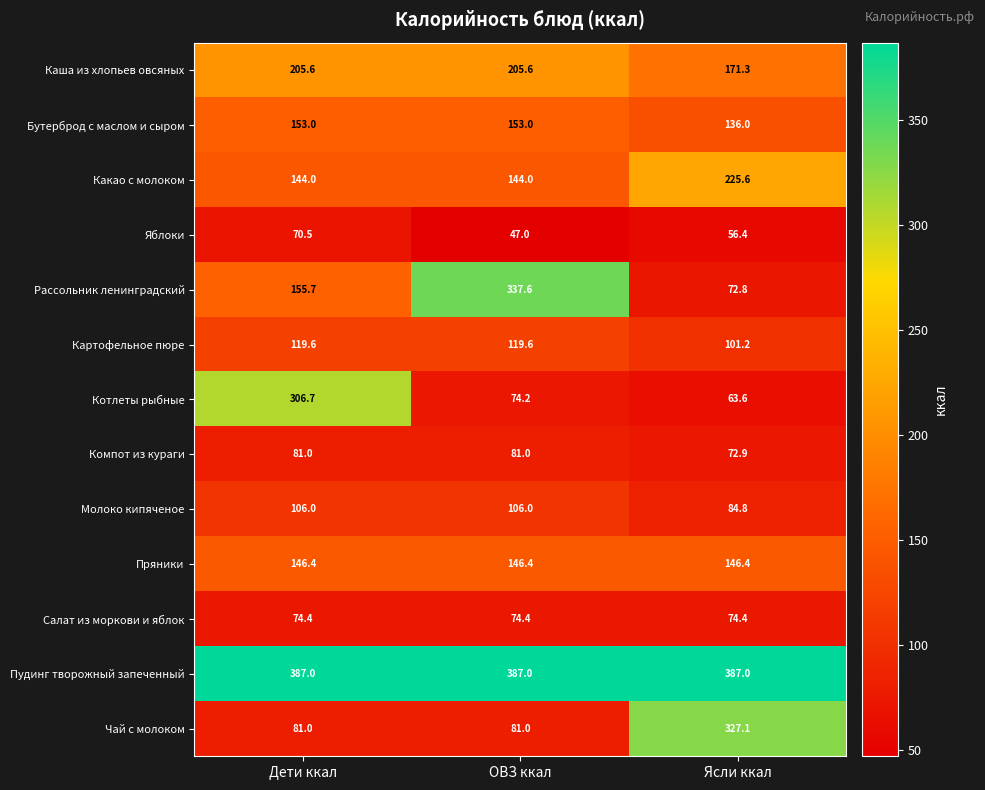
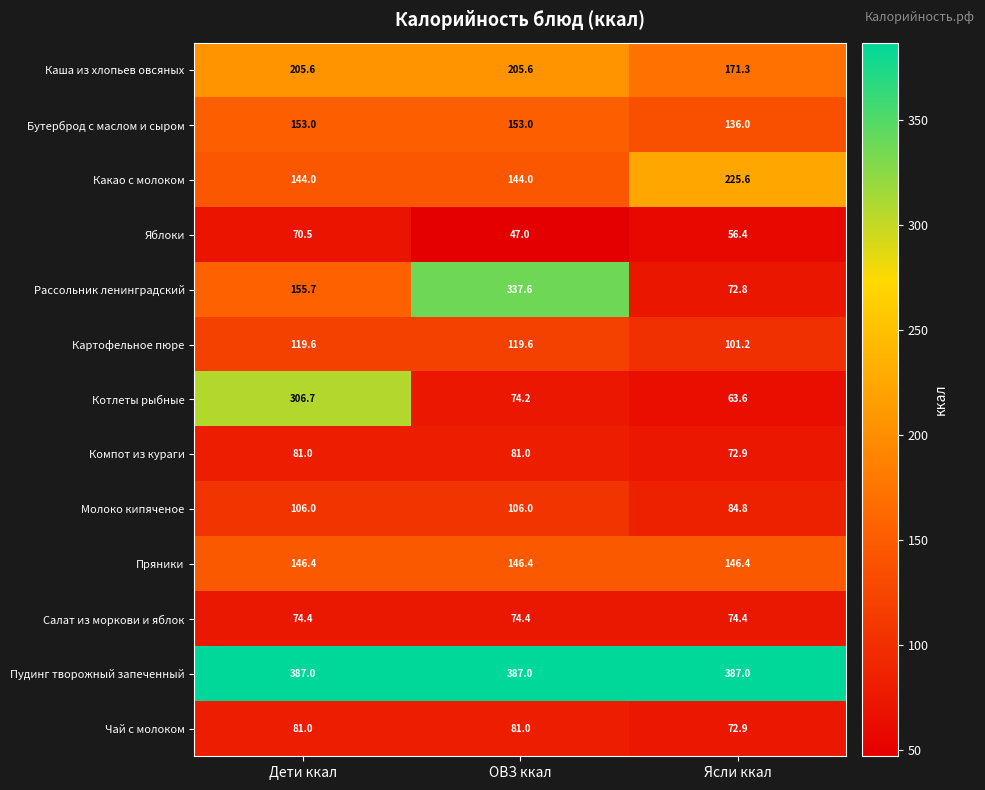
  {
    "Каша из хлопьев овсяных": {
      "Дети ккал": 205.6,
      "ОВЗ ккал": 205.6,
      "Ясли ккал": 171.3
    },
    "Бутерброд с маслом и сыром": {
      "Дети ккал": 153.0,
      "ОВЗ ккал": 153.0,
      "Ясли ккал": 136.0
    },
    "Какао с молоком": {
      "Дети ккал": 144.0,
      "ОВЗ ккал": 144.0,
      "Ясли ккал": 225.6
    },
    "Яблоки": {
      "Дети ккал": 70.5,
      "ОВЗ ккал": 47.0,
      "Ясли ккал": 56.4
    },
    "Рассольник ленинградский": {
      "Дети ккал": 155.7,
      "ОВЗ ккал": 337.6,
      "Ясли ккал": 72.8
    },
    "Картофельное пюре": {
      "Дети ккал": 119.6,
      "ОВЗ ккал": 119.6,
      "Ясли ккал": 101.2
    },
    "Котлеты рыбные": {
      "Дети ккал": 306.7,
      "ОВЗ ккал": 74.2,
      "Ясли ккал": 63.6
    },
    "Компот из кураги": {
      "Дети ккал": 81.0,
      "ОВЗ ккал": 81.0,
      "Ясли ккал": 72.9
    },
    "Молоко кипяченое": {
      "Дети ккал": 106.0,
      "ОВЗ ккал": 106.0,
      "Ясли ккал": 84.8
    },
    "Пряники": {
      "Дети ккал": 146.4,
      "ОВЗ ккал": 146.4,
      "Ясли ккал": 146.4
    },
    "Салат из моркови и яблок": {
      "Дети ккал": 74.4,
      "ОВЗ ккал": 74.4,
      "Ясли ккал": 74.4
    },
    "Пудинг творожный запеченный": {
      "Дети ккал": 387.0,
      "ОВЗ ккал": 387.0,
      "Ясли ккал": 387.0
    },
    "Чай с молоком": {
      "Дети ккал": 81.0,
      "ОВЗ ккал": 81.0,
-     "Ясли ккал": 327.1
+     "Ясли ккал": 72.9
    }
  }
